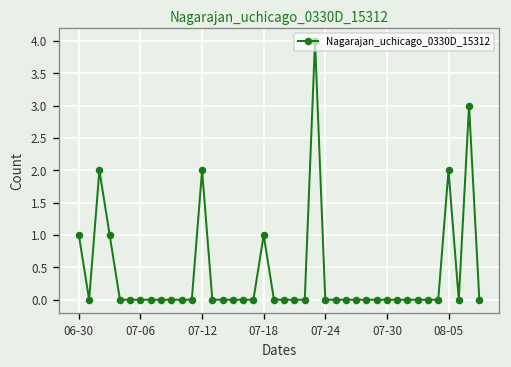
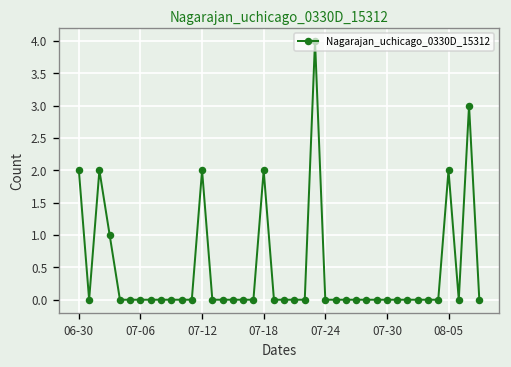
  {
-   "06-30": 1,
+   "06-30": 2,
    "07-06": 0,
    "07-12": 2,
-   "07-18": 1,
+   "07-18": 2,
    "07-24": 0,
    "07-30": 0,
    "08-05": 2
  }
